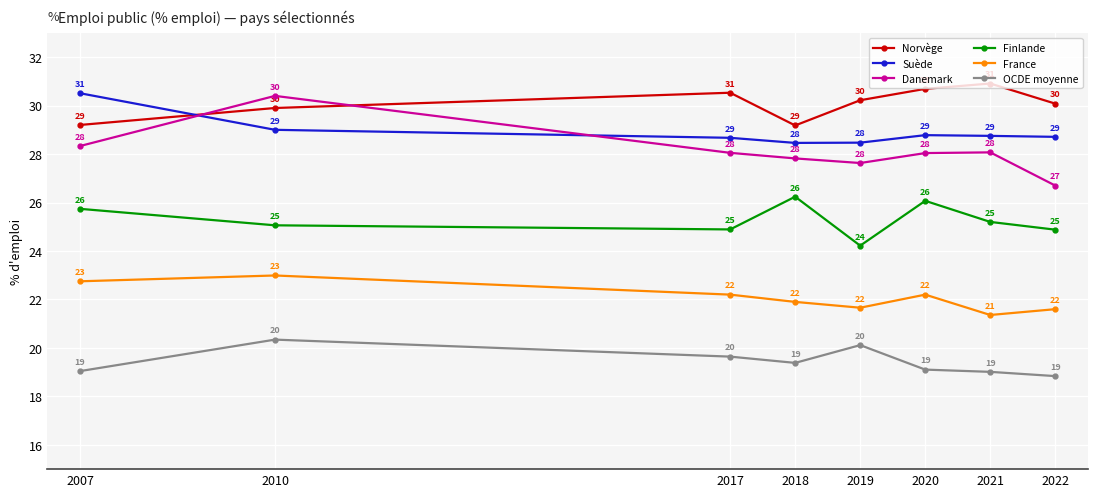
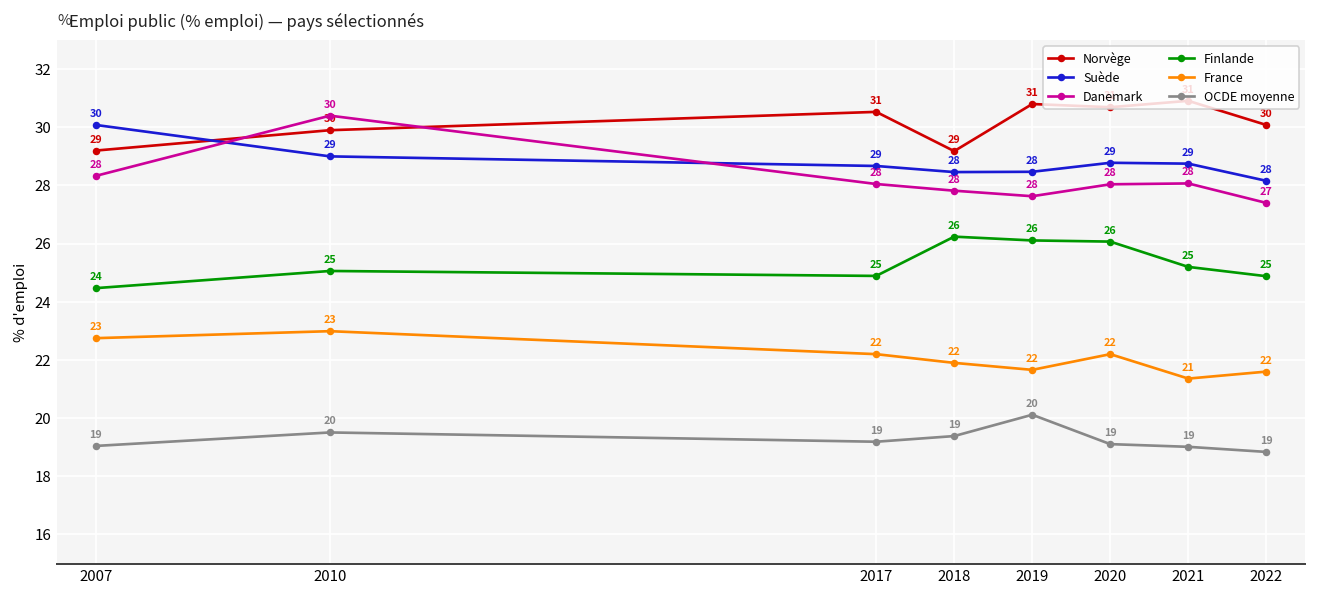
  {
    "Norvège": {
      "2007": 29,
      "2017": 31,
      "2018": 29,
-     "2019": 30,
+     "2019": 31,
      "2022": 30
    },
    "Suède": {
-     "2007": 31,
+     "2007": 30,
      "2010": 29,
      "2017": 29,
      "2018": 28,
      "2019": 28,
      "2020": 29,
      "2021": 29,
-     "2022": 29
+     "2022": 28
    },
    "Danemark": {
-     "2022": 26.7
+     "2022": 27.4
    },
    "Finlande": {
-     "2007": 26,
+     "2007": 24,
      "2010": 25,
      "2017": 25,
      "2018": 26,
-     "2019": 24,
+     "2019": 26,
      "2020": 26,
      "2021": 25,
      "2022": 25
    },
    "France": {
      "2007": 23,
      "2010": 23,
      "2017": 22,
      "2018": 22,
      "2019": 22,
      "2020": 22,
      "2021": 21,
      "2022": 22
    },
    "OCDE moyenne": {
      "2007": 19,
-     "2010": 20.3,
-     "2017": 20,
+     "2010": 19.5,
+     "2017": 19,
      "2018": 19,
      "2019": 20,
      "2020": 19,
      "2021": 19,
      "2022": 19
    }
  }
